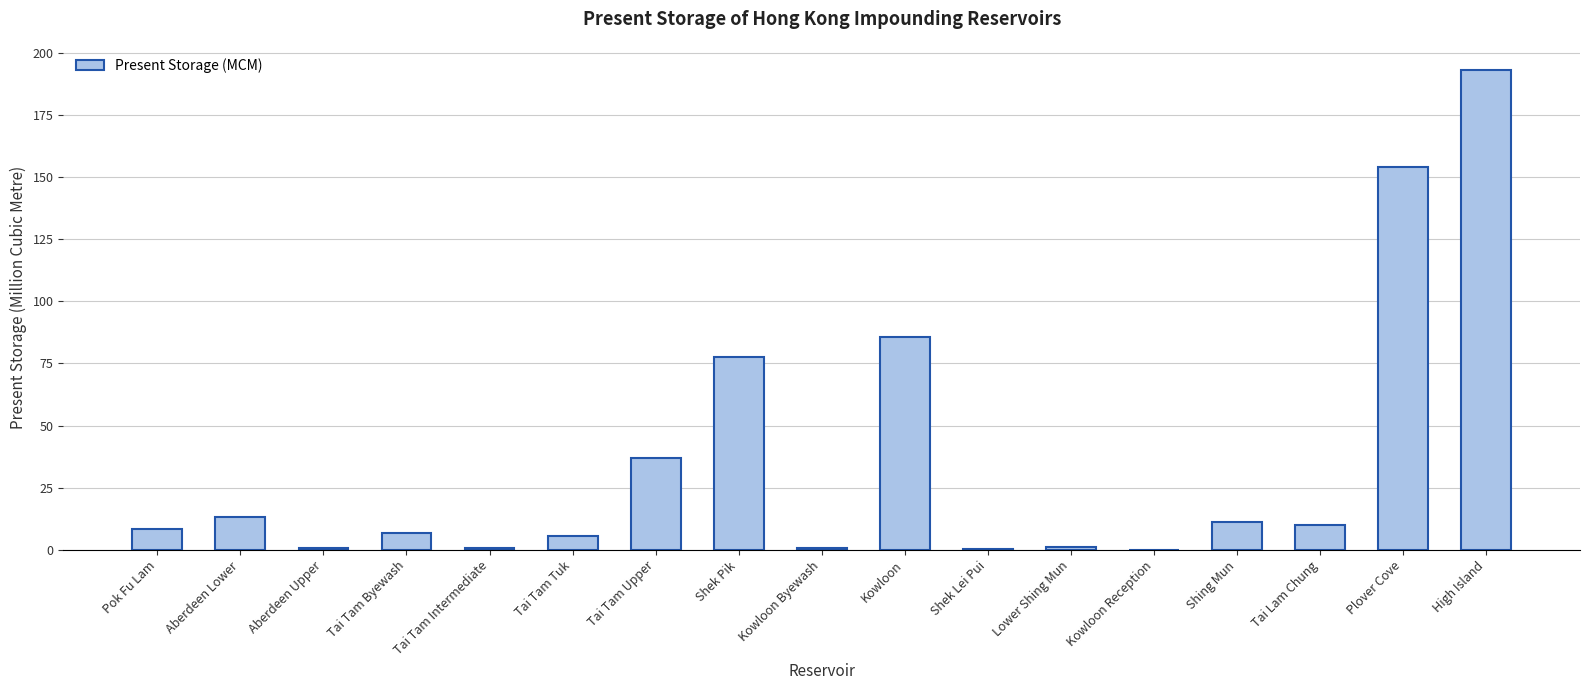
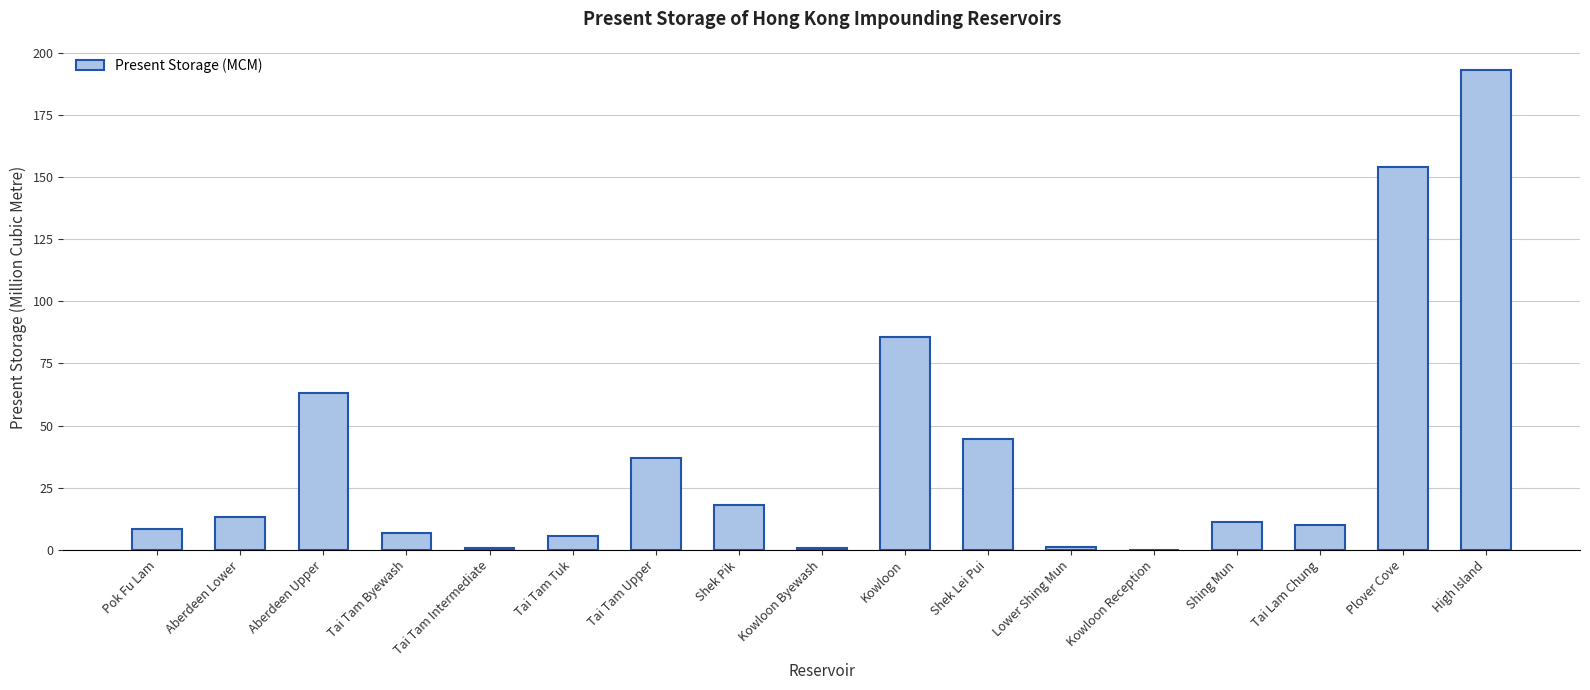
  {
    "Pok Fu Lam": 8,
    "Aberdeen Lower": 13,
-   "Aberdeen Upper": 1,
+   "Aberdeen Upper": 63,
    "Tai Tam Byewash": 7,
    "Tai Tam Tuk": 6,
    "Tai Tam Upper": 37,
-   "Shek Pik": 77,
+   "Shek Pik": 18,
    "Kowloon": 86,
-   "Shek Lei Pui": 0,
+   "Shek Lei Pui": 45,
    "Lower Shing Mun": 1,
    "Shing Mun": 11,
    "Tai Lam Chung": 10,
    "Plover Cove": 154,
    "High Island": 193
  }
